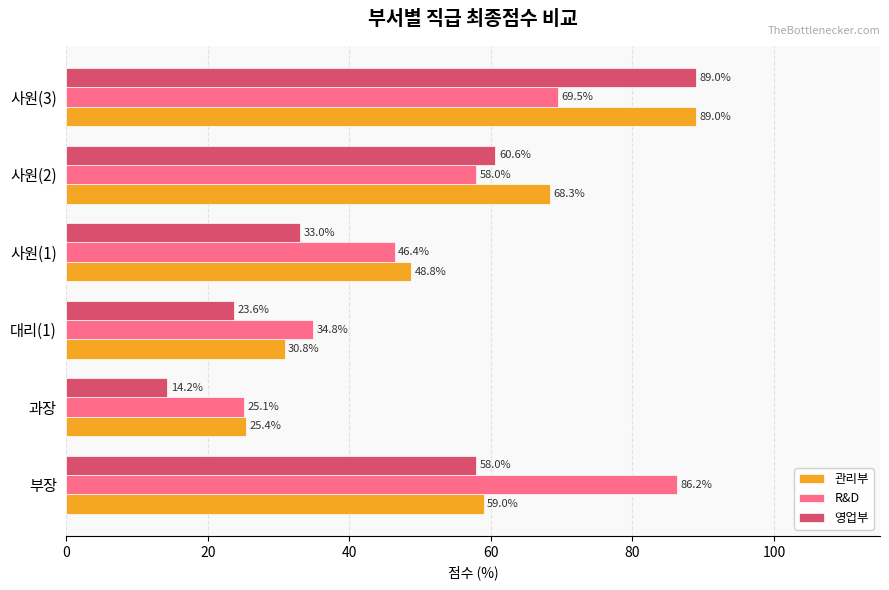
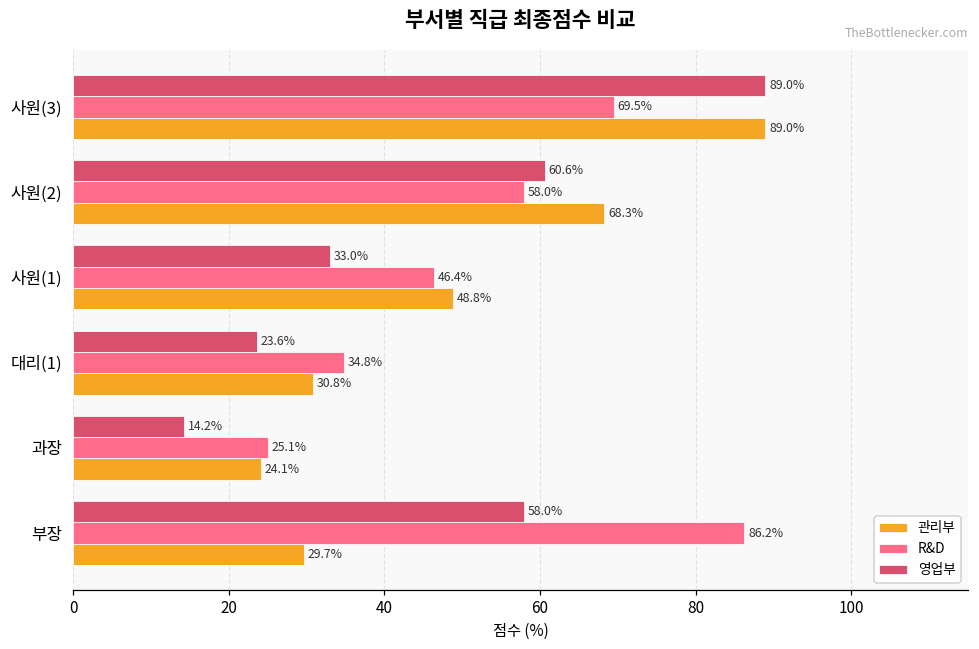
  {
    "관리부": {
      "사원(3)": "89.0%",
      "사원(2)": "68.3%",
      "사원(1)": "48.8%",
      "대리(1)": "30.8%",
-     "과장": "25.4%",
-     "부장": "59.0%"
+     "과장": "24.1%",
+     "부장": "29.7%"
    }
  }
